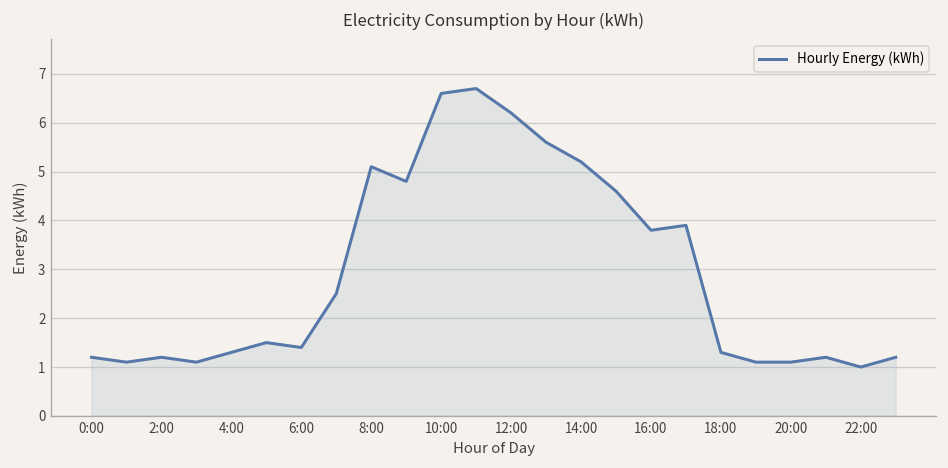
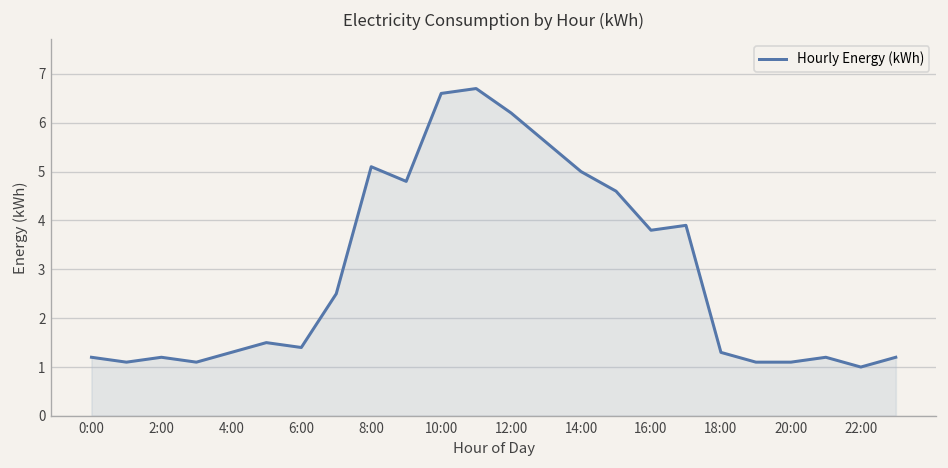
  {
    "0:00": 1.2,
    "2:00": 1.2,
    "4:00": 1.3,
    "6:00": 1.4,
    "8:00": 5.1,
    "10:00": 6.6,
    "12:00": 6.2,
-   "14:00": 5.2,
+   "14:00": 5.0,
    "16:00": 3.8,
    "18:00": 1.3,
    "20:00": 1.1,
    "22:00": 1.0
  }
